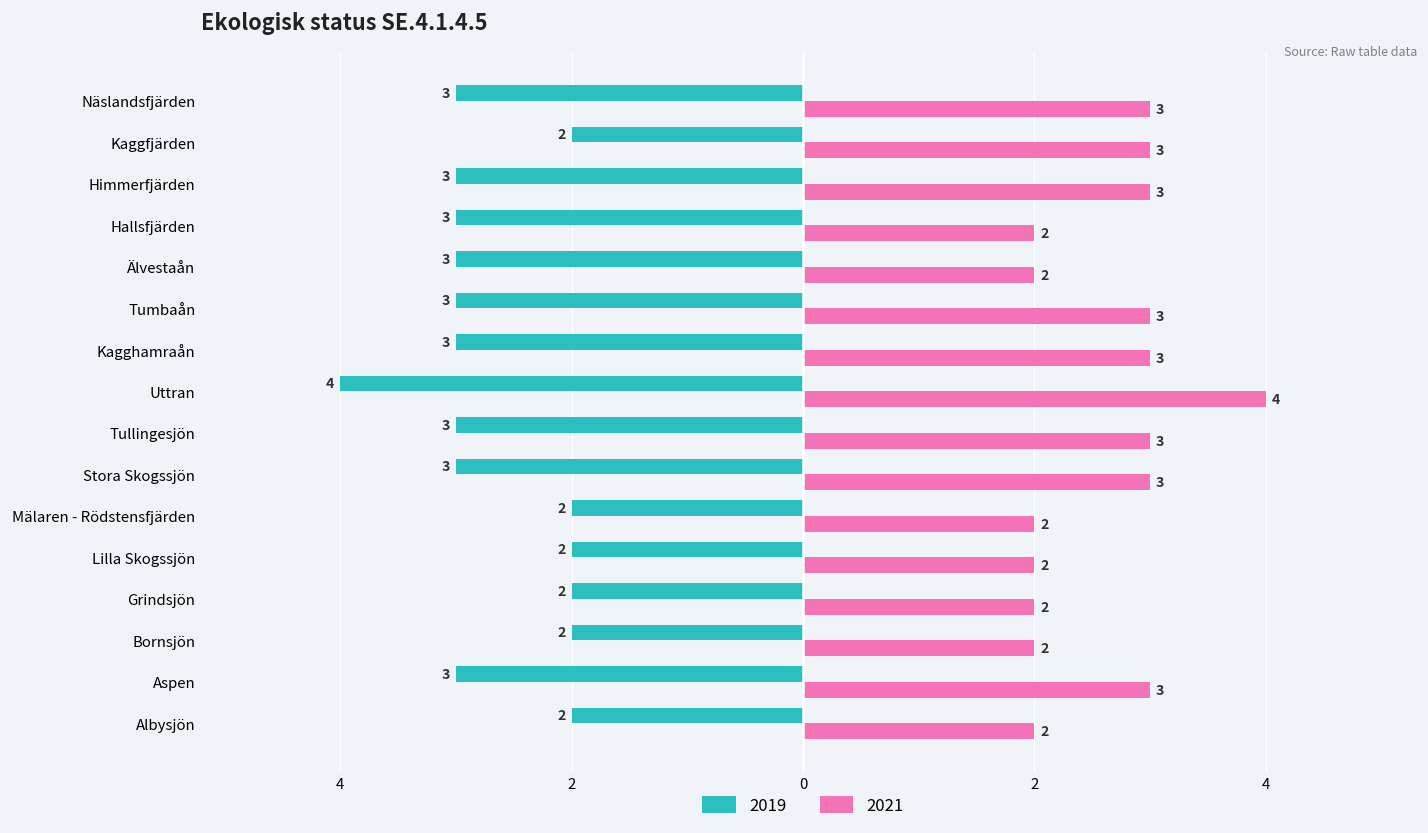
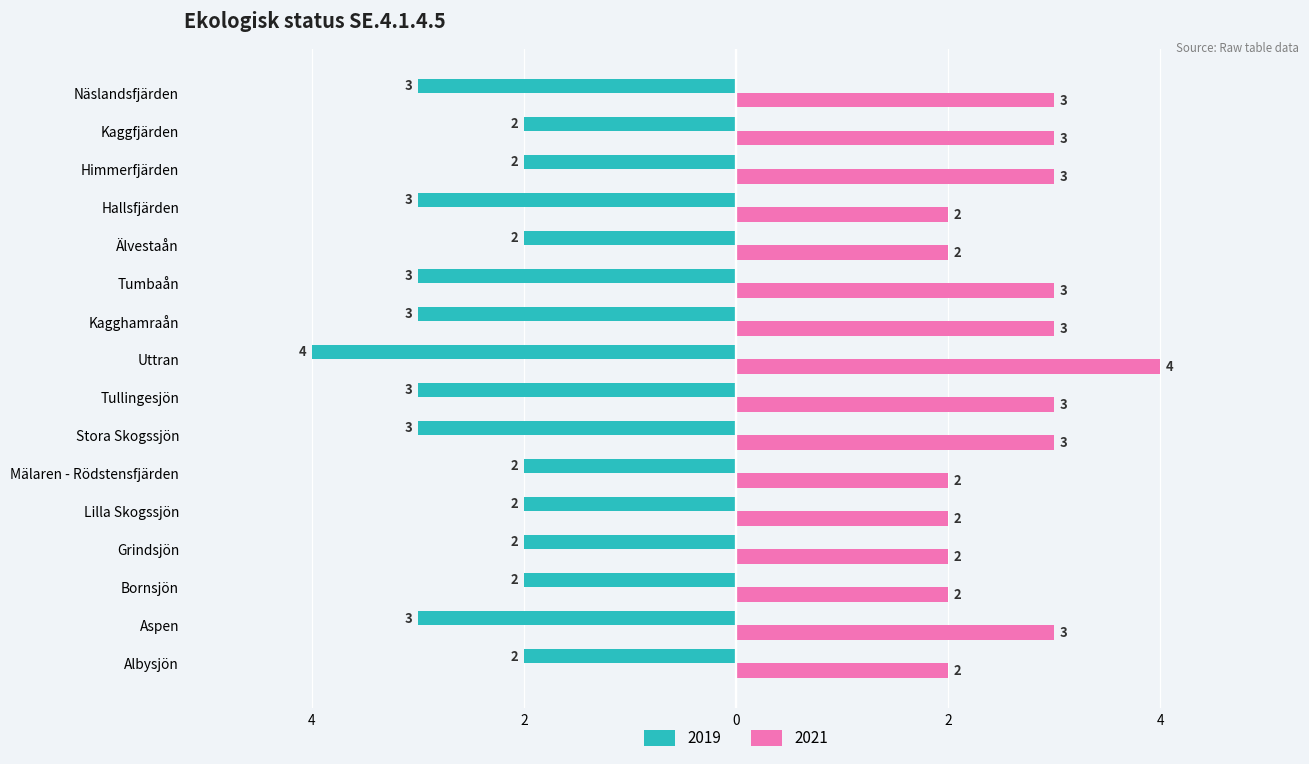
  {
    "2019": {
-     "Himmerfjärden": 3,
-     "Älvestaån": 3
+     "Himmerfjärden": 2,
+     "Älvestaån": 2
    },
    "2021": {
      "Näslandsfjärden": 3,
      "Kaggfjärden": 3,
      "Himmerfjärden": 3,
      "Hallsfjärden": 2,
      "Älvestaån": 2,
      "Tumbaån": 3,
      "Kagghamraån": 3,
      "Uttran": 4,
      "Tullingesjön": 3,
      "Stora Skogssjön": 3,
      "Mälaren - Rödstensfjärden": 2,
      "Lilla Skogssjön": 2,
      "Grindsjön": 2,
      "Bornsjön": 2,
      "Aspen": 3,
      "Albysjön": 2
    }
  }
